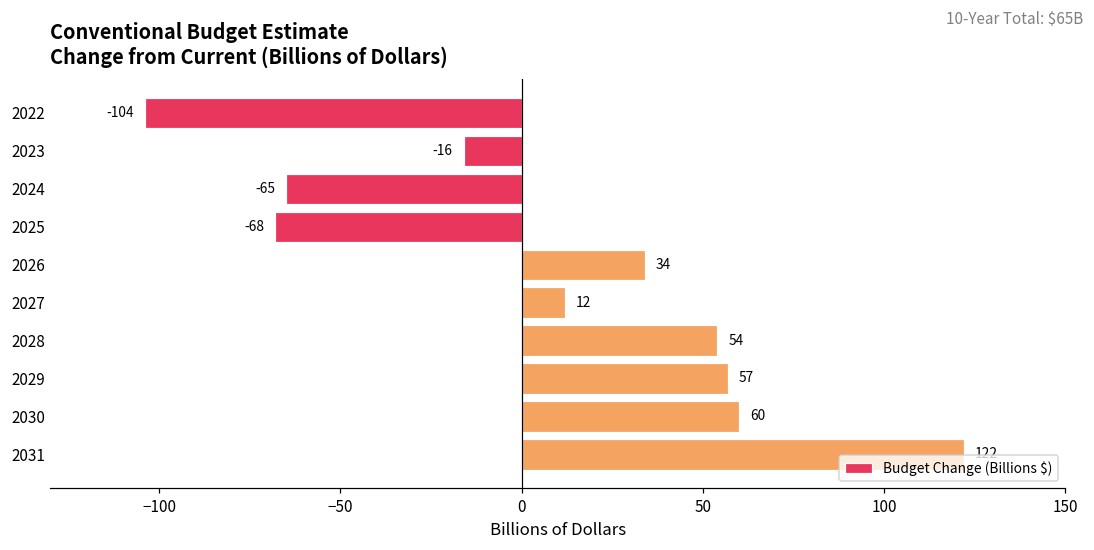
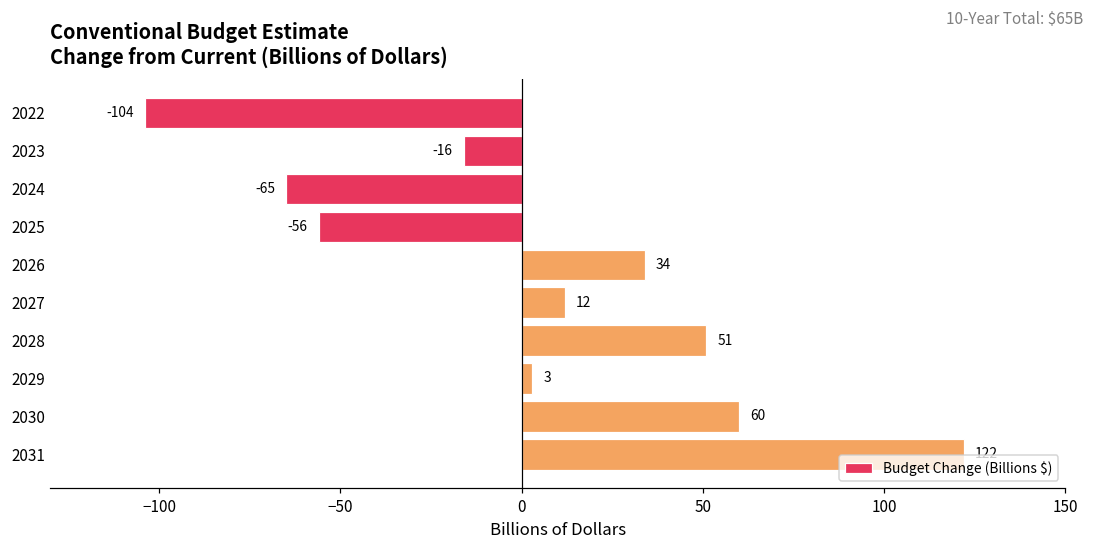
  {
    "2022": -104,
    "2023": -16,
    "2024": -65,
-   "2025": -68,
+   "2025": -56,
    "2026": 34,
    "2027": 12,
-   "2028": 54,
-   "2029": 57,
+   "2028": 51,
+   "2029": 3,
    "2030": 60
  }
